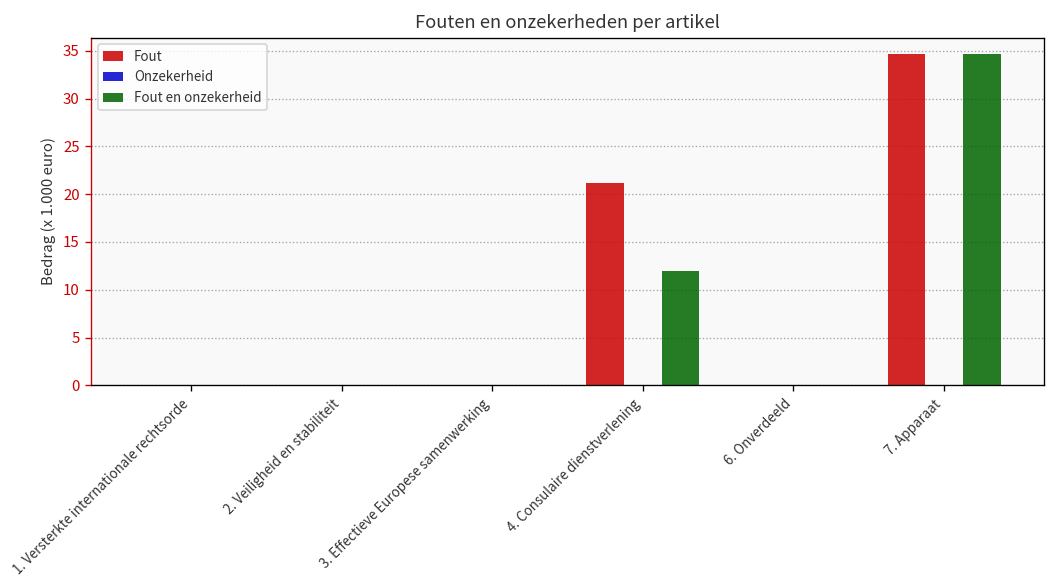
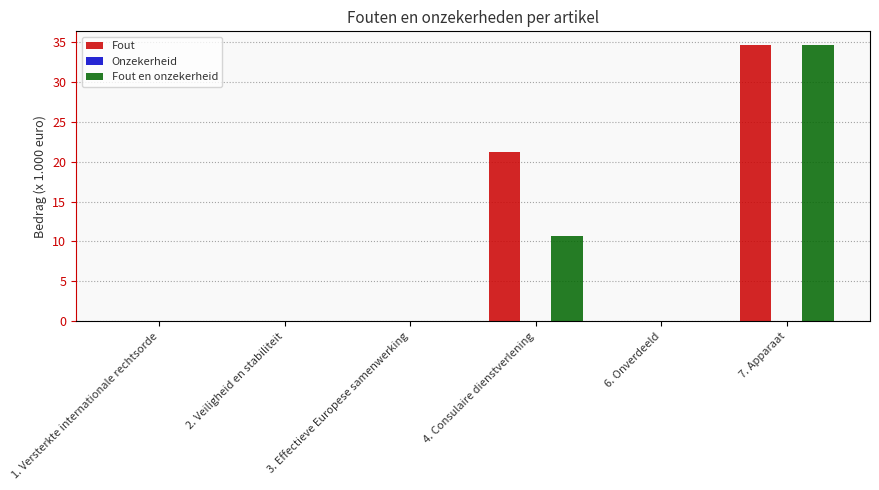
  {
    "Fout": {
      "1. Versterkte internationale rechtsorde": 0,
      "2. Veiligheid en stabiliteit": 0,
      "3. Effectieve Europese samenwerking": 0,
      "4. Consulaire dienstverlening": 21,
      "6. Onverdeeld": 0,
      "7. Apparaat": 35
    },
    "Onzekerheid": {
      "1. Versterkte internationale rechtsorde": 0,
      "2. Veiligheid en stabiliteit": 0,
      "3. Effectieve Europese samenwerking": 0,
      "4. Consulaire dienstverlening": 0,
      "6. Onverdeeld": 0,
      "7. Apparaat": 0
    },
    "Fout en onzekerheid": {
      "1. Versterkte internationale rechtsorde": 0,
      "2. Veiligheid en stabiliteit": 0,
      "3. Effectieve Europese samenwerking": 0,
-     "4. Consulaire dienstverlening": 12,
+     "4. Consulaire dienstverlening": 11,
      "6. Onverdeeld": 0,
      "7. Apparaat": 35
    }
  }
